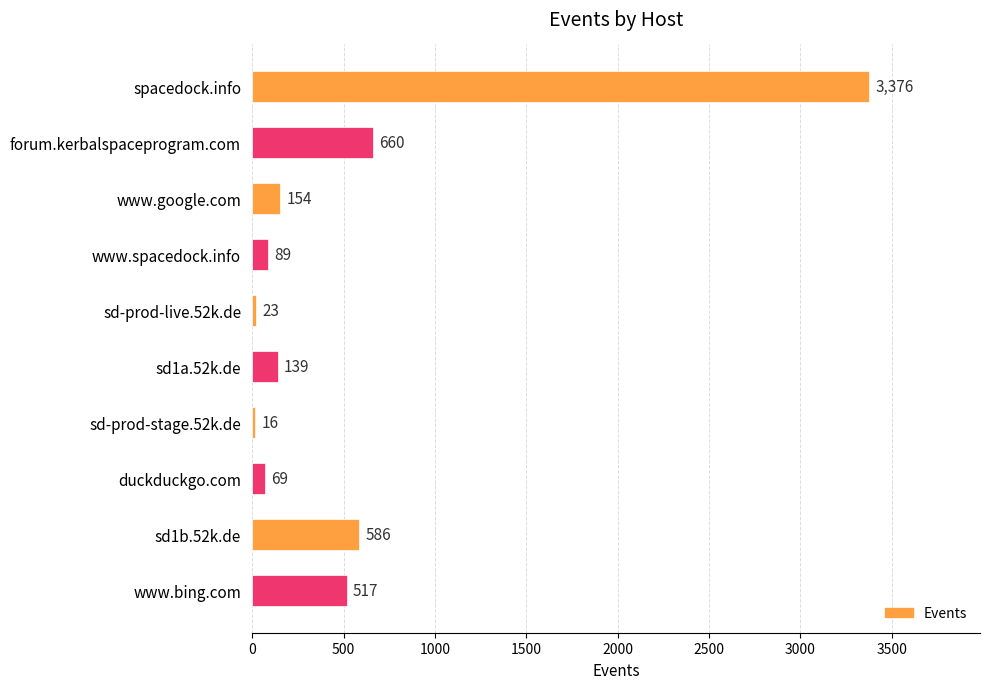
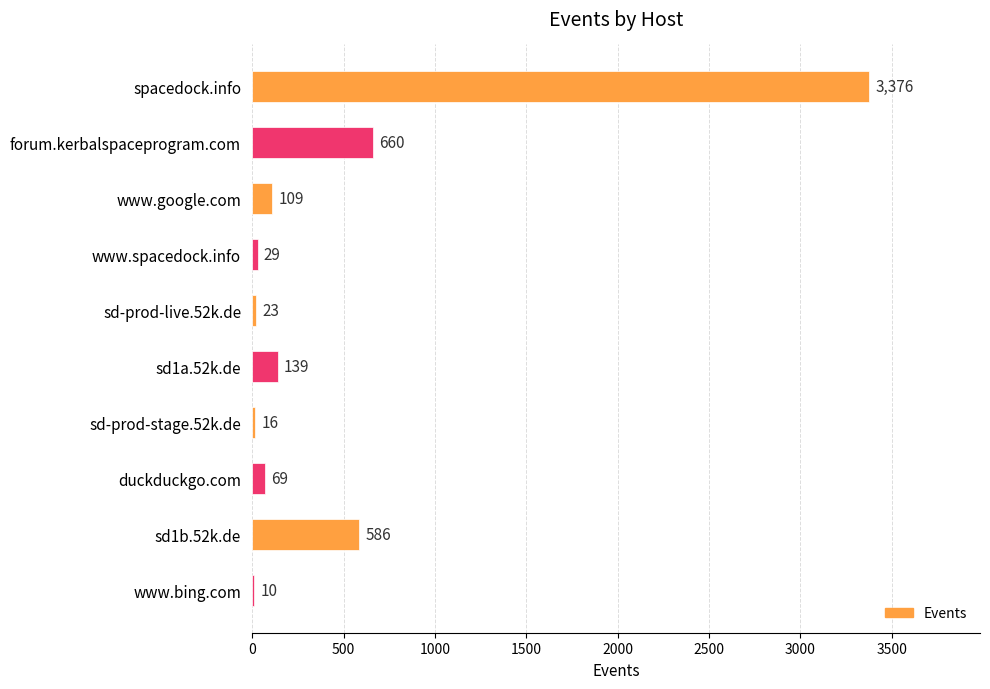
  {
    "spacedock.info": "3,376",
    "forum.kerbalspaceprogram.com": "660",
-   "www.google.com": "154",
-   "www.spacedock.info": "89",
+   "www.google.com": "109",
+   "www.spacedock.info": "29",
    "sd-prod-live.52k.de": "23",
    "sd1a.52k.de": "139",
    "sd-prod-stage.52k.de": "16",
    "duckduckgo.com": "69",
    "sd1b.52k.de": "586",
-   "www.bing.com": "517"
+   "www.bing.com": "10"
  }
